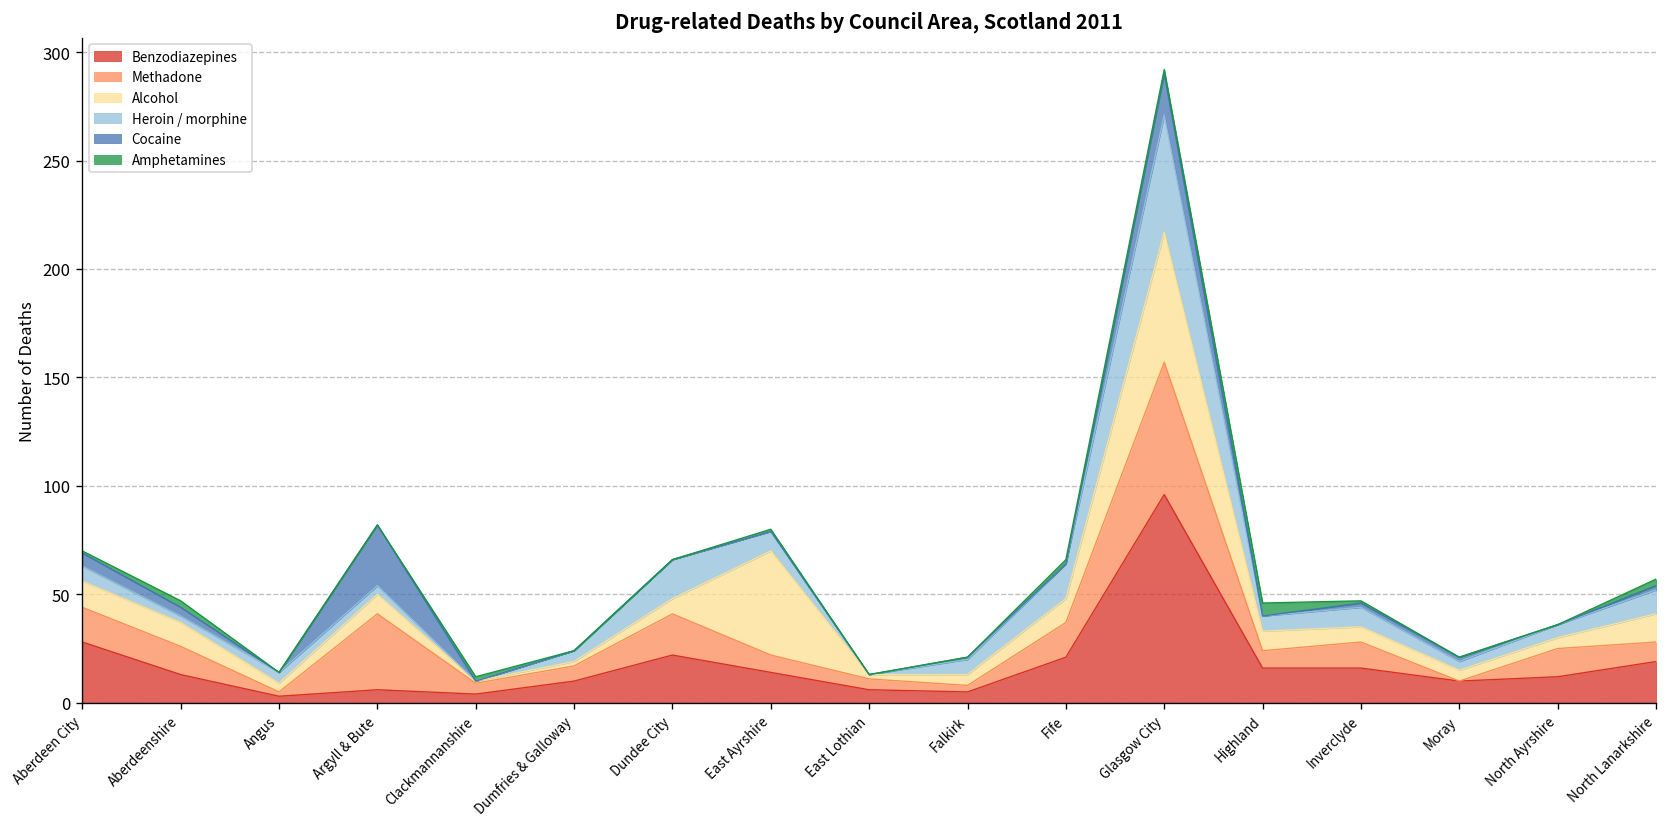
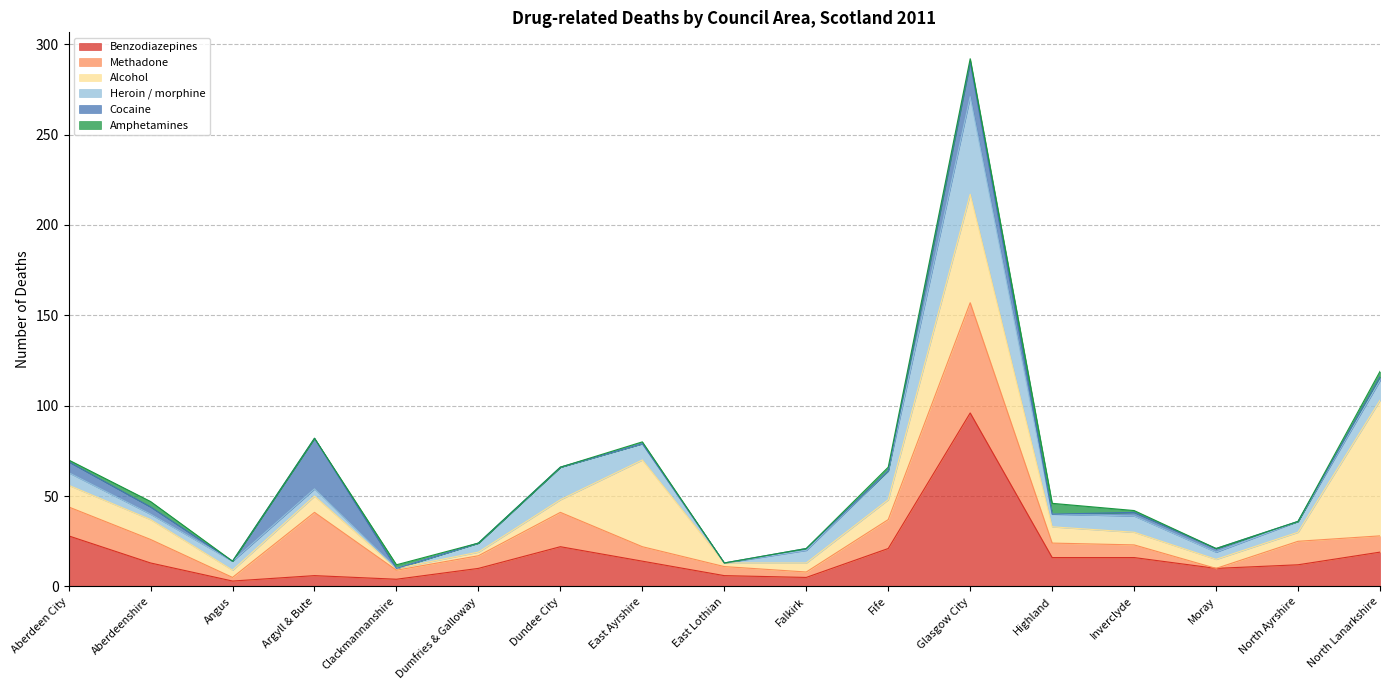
  {
    "Benzodiazepines": {
      "Aberdeen City": 28,
      "Aberdeenshire": 13,
      "Angus": 3,
      "Argyll & Bute": 6,
      "Clackmannanshire": 4,
      "Dumfries & Galloway": 10,
      "Dundee City": 22,
      "East Ayrshire": 14,
      "East Lothian": 6,
      "Falkirk": 5,
      "Fife": 21,
      "Glasgow City": 96,
      "Highland": 16,
      "Inverclyde": 16,
      "North Ayrshire": 12,
      "North Lanarkshire": 19
    },
    "Methadone": {
      "Aberdeen City": 16,
      "Aberdeenshire": 13,
      "Angus": 2,
      "Argyll & Bute": 35,
      "Dumfries & Galloway": 7,
      "Dundee City": 19,
      "East Ayrshire": 8,
      "East Lothian": 5,
      "Falkirk": 3,
      "Fife": 16,
      "Glasgow City": 61,
      "Highland": 8,
-     "Inverclyde": 12,
+     "Inverclyde": 7,
      "North Ayrshire": 13,
      "North Lanarkshire": 9
    },
    "Alcohol": {
      "Aberdeen City": 12,
      "Aberdeenshire": 11,
      "Angus": 4,
      "Argyll & Bute": 9,
      "Dumfries & Galloway": 2,
      "Dundee City": 7,
      "East Ayrshire": 48,
      "Falkirk": 5,
      "Fife": 11,
      "Glasgow City": 60,
      "Highland": 9,
      "Inverclyde": 7,
      "Moray": 5,
      "North Ayrshire": 5,
-     "North Lanarkshire": 13
+     "North Lanarkshire": 75
    },
    "Heroin / morphine": {
      "Aberdeen City": 7,
      "Aberdeenshire": 3,
      "Argyll & Bute": 4,
      "Glasgow City": 54,
      "Inverclyde": 9,
      "Moray": 4,
      "North Lanarkshire": 11
    },
    "Cocaine": {
      "Aberdeenshire": 4,
      "Glasgow City": 19,
      "North Lanarkshire": 2
    },
    "Amphetamines": {
      "Aberdeenshire": 3,
      "Clackmannanshire": 2,
      "Fife": 2,
      "Glasgow City": 2,
      "Highland": 6,
      "North Lanarkshire": 3
    }
  }
